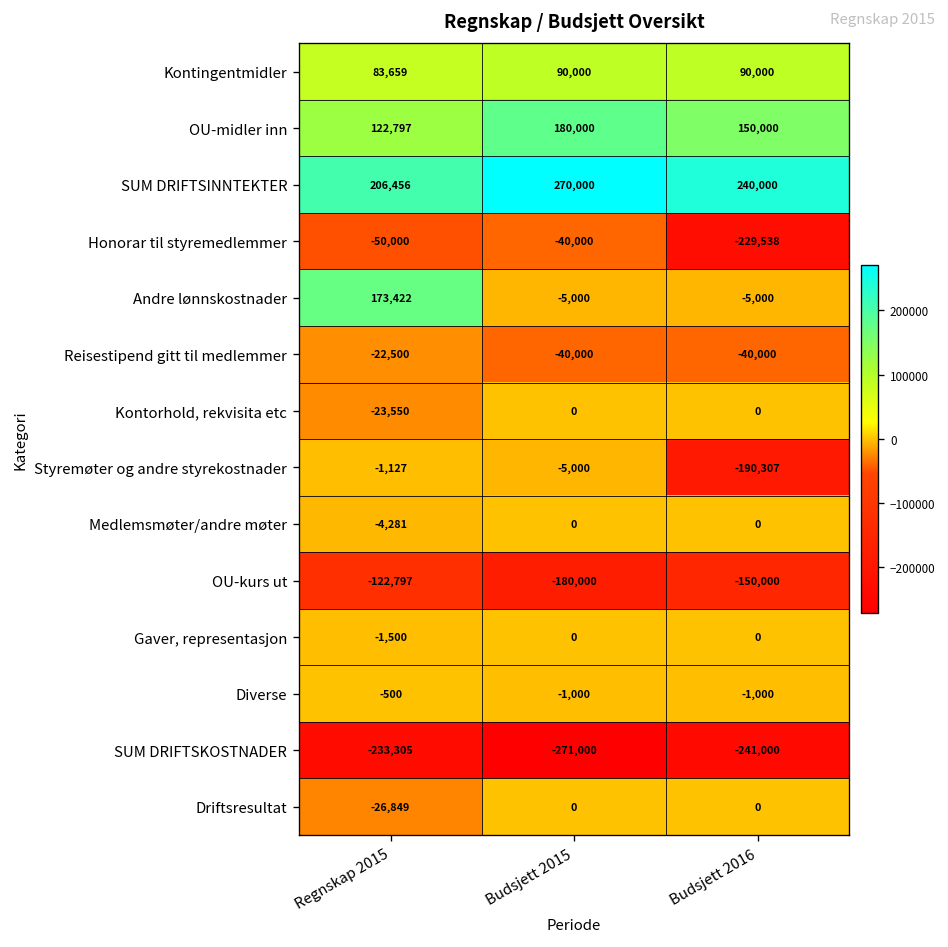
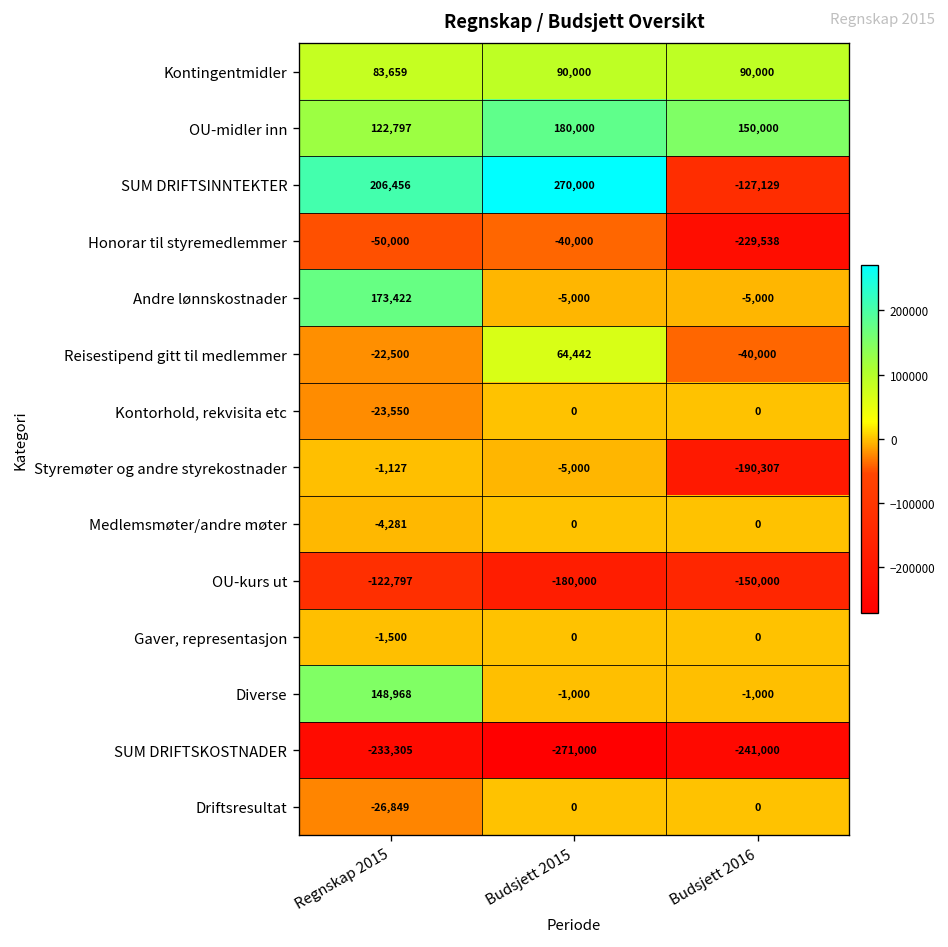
  {
    "Kontingentmidler": {
      "Regnskap 2015": "83,659",
      "Budsjett 2015": "90,000",
      "Budsjett 2016": "90,000"
    },
    "OU-midler inn": {
      "Regnskap 2015": "122,797",
      "Budsjett 2015": "180,000",
      "Budsjett 2016": "150,000"
    },
    "SUM DRIFTSINNTEKTER": {
      "Regnskap 2015": "206,456",
      "Budsjett 2015": "270,000",
-     "Budsjett 2016": "240,000"
+     "Budsjett 2016": "-127,129"
    },
    "Honorar til styremedlemmer": {
      "Regnskap 2015": "-50,000",
      "Budsjett 2015": "-40,000",
      "Budsjett 2016": "-229,538"
    },
    "Andre lønnskostnader": {
      "Regnskap 2015": "173,422",
      "Budsjett 2015": "-5,000",
      "Budsjett 2016": "-5,000"
    },
    "Reisestipend gitt til medlemmer": {
      "Regnskap 2015": "-22,500",
-     "Budsjett 2015": "-40,000",
+     "Budsjett 2015": "64,442",
      "Budsjett 2016": "-40,000"
    },
    "Kontorhold, rekvisita etc": {
      "Regnskap 2015": "-23,550",
      "Budsjett 2015": "0",
      "Budsjett 2016": "0"
    },
    "Styremøter og andre styrekostnader": {
      "Regnskap 2015": "-1,127",
      "Budsjett 2015": "-5,000",
      "Budsjett 2016": "-190,307"
    },
    "Medlemsmøter/andre møter": {
      "Regnskap 2015": "-4,281",
      "Budsjett 2015": "0",
      "Budsjett 2016": "0"
    },
    "OU-kurs ut": {
      "Regnskap 2015": "-122,797",
      "Budsjett 2015": "-180,000",
      "Budsjett 2016": "-150,000"
    },
    "Gaver, representasjon": {
      "Regnskap 2015": "-1,500",
      "Budsjett 2015": "0",
      "Budsjett 2016": "0"
    },
    "Diverse": {
-     "Regnskap 2015": "-500",
+     "Regnskap 2015": "148,968",
      "Budsjett 2015": "-1,000",
      "Budsjett 2016": "-1,000"
    },
    "SUM DRIFTSKOSTNADER": {
      "Regnskap 2015": "-233,305",
      "Budsjett 2015": "-271,000",
      "Budsjett 2016": "-241,000"
    },
    "Driftsresultat": {
      "Regnskap 2015": "-26,849",
      "Budsjett 2015": "0",
      "Budsjett 2016": "0"
    }
  }
